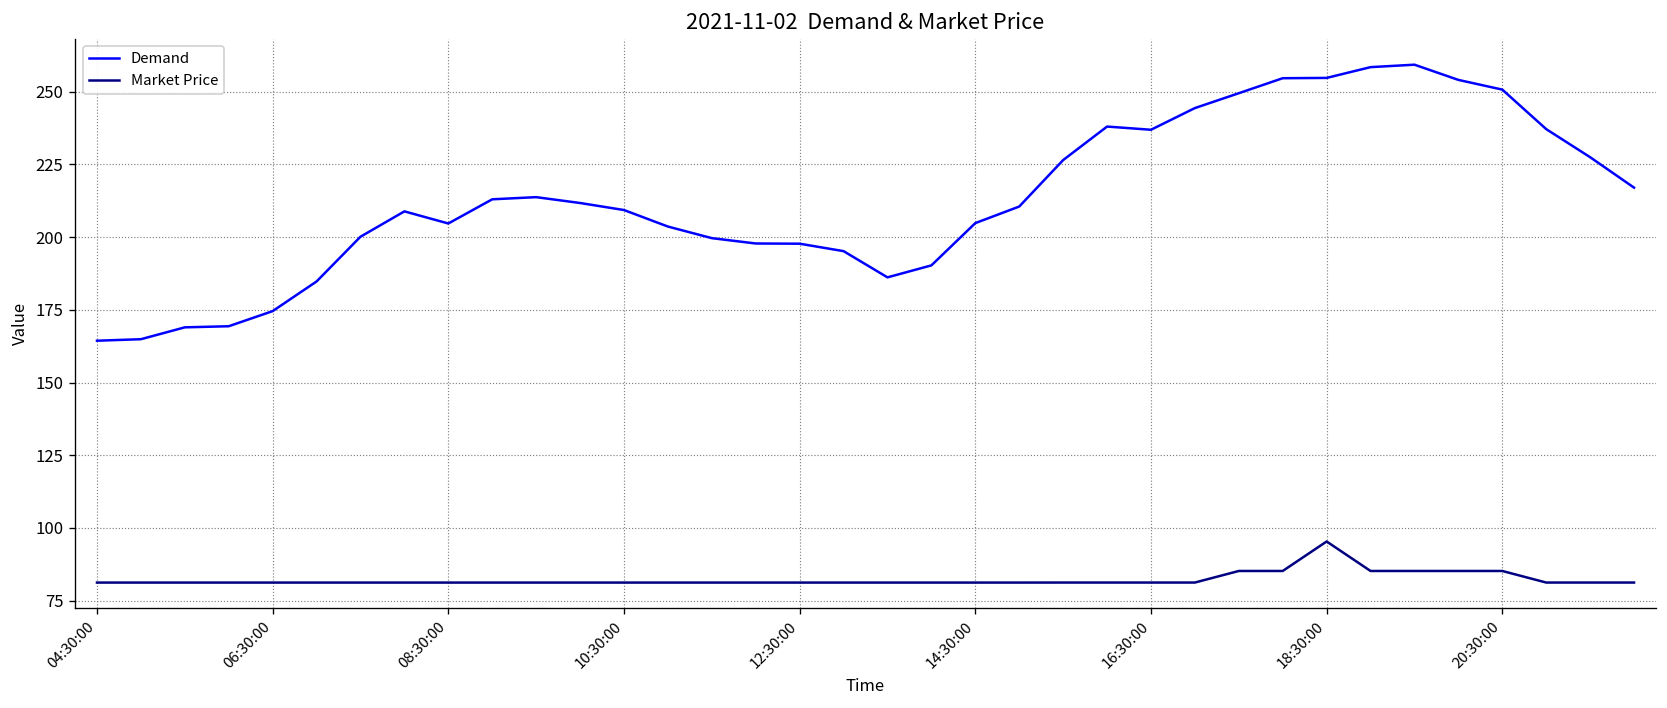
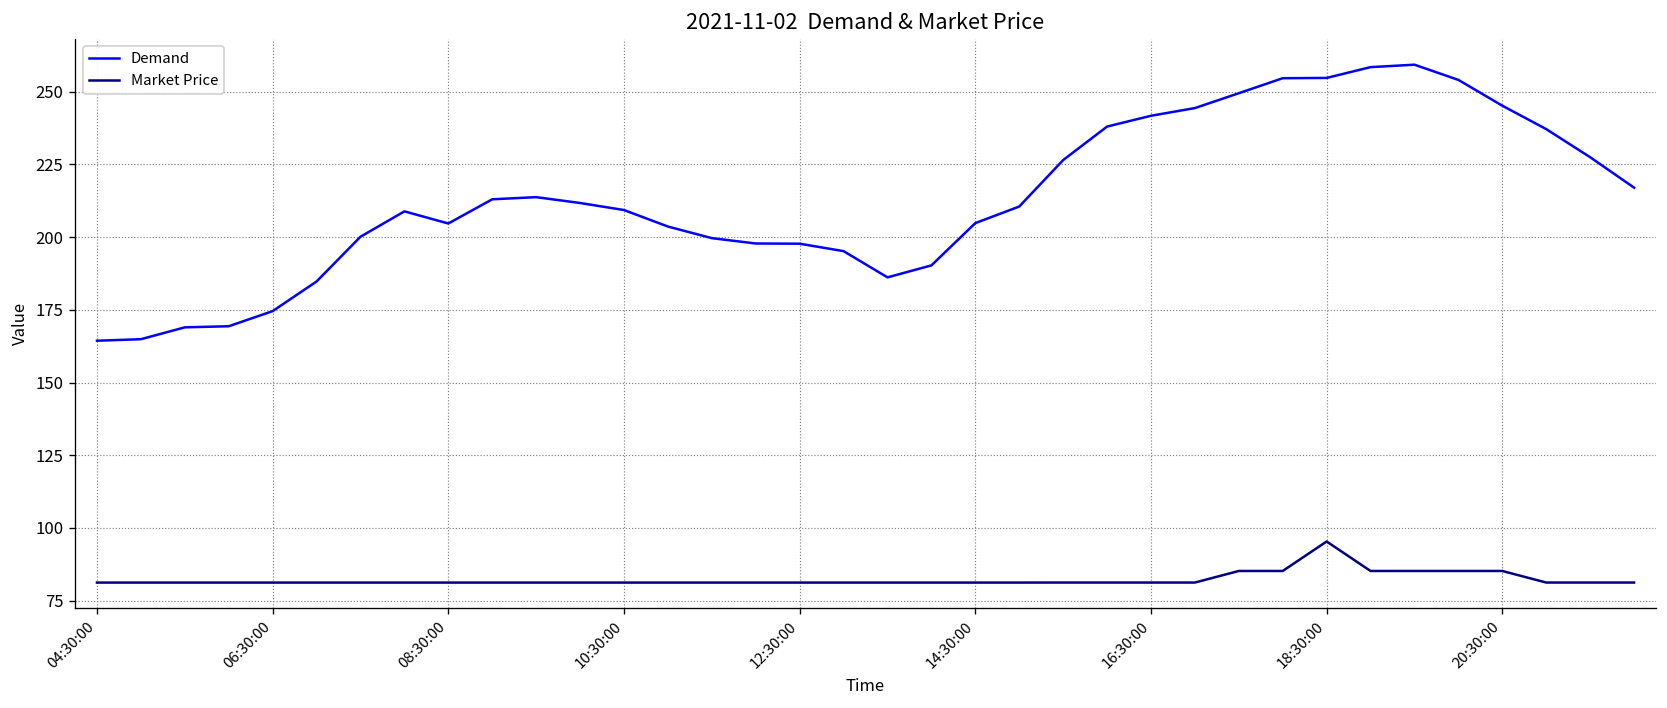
  {
    "Demand": {
      "04:30:00": 164,
      "06:30:00": 175,
      "08:30:00": 205,
      "10:30:00": 209,
      "12:30:00": 198,
      "14:30:00": 205,
-     "16:30:00": 237,
+     "16:30:00": 242,
      "18:30:00": 255,
-     "20:30:00": 251
+     "20:30:00": 245
    },
    "Market Price": {
      "04:30:00": 81,
      "06:30:00": 81,
      "08:30:00": 81,
      "10:30:00": 81,
      "12:30:00": 81,
      "14:30:00": 81,
      "16:30:00": 81,
      "18:30:00": 95,
      "20:30:00": 85
    }
  }
